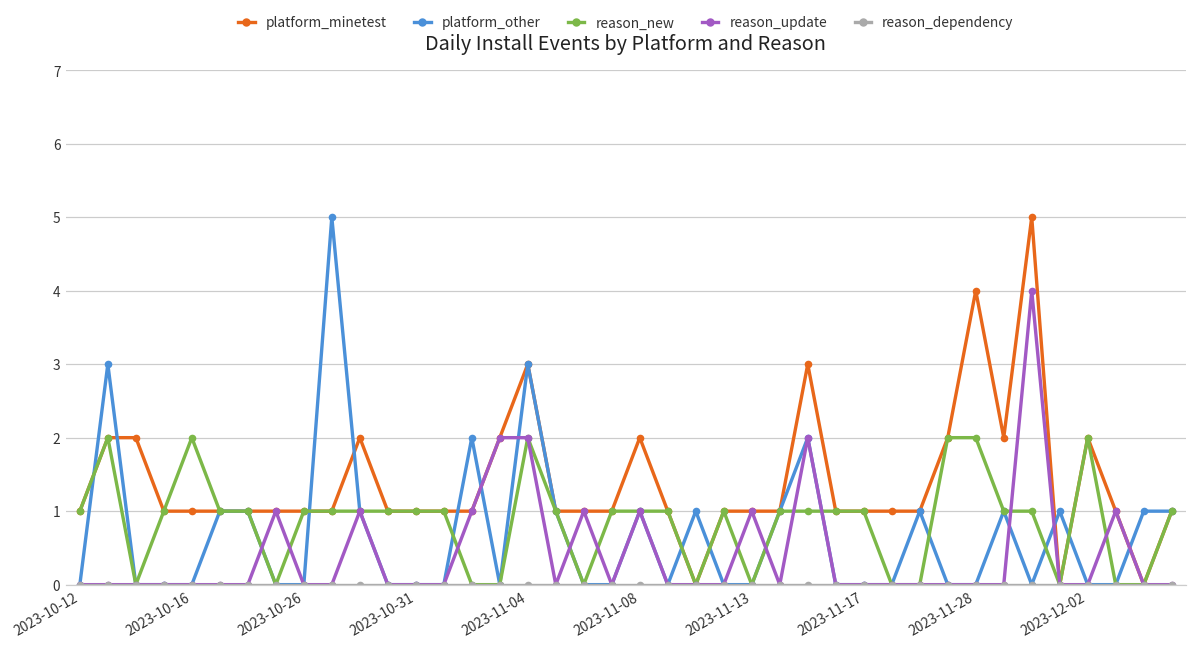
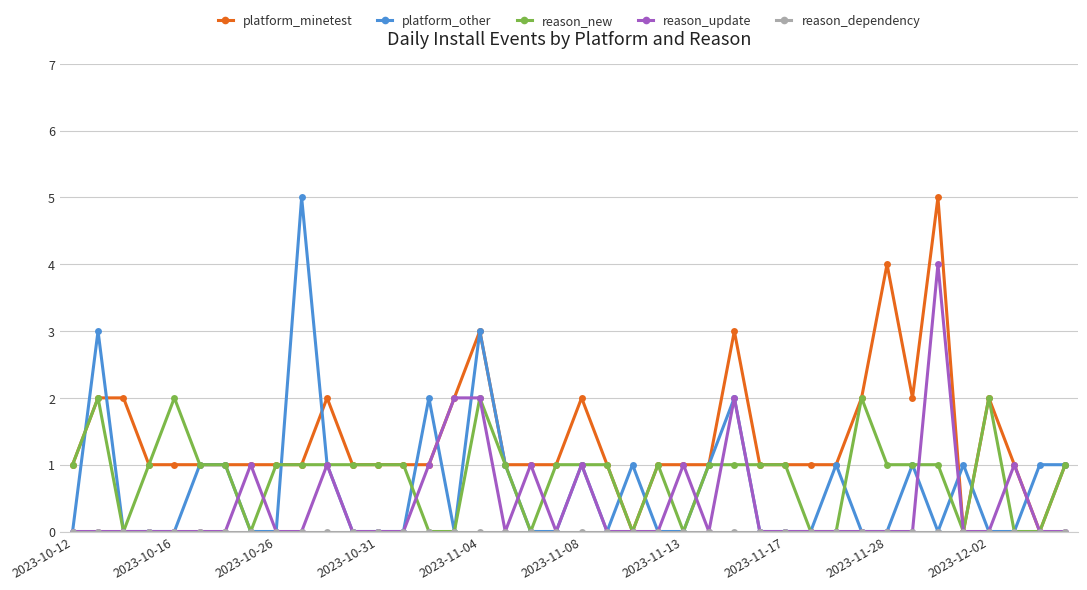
  {
    "platform_minetest": {
      "2023-10-16": 1,
      "2023-11-08": 2,
      "2023-11-28": 4
    },
    "reason_new": {
      "2023-10-16": 2,
-     "2023-11-28": 2
+     "2023-11-28": 1
    },
    "reason_dependency": {
      "2023-11-04": 0,
      "2023-11-08": 0
    }
  }
